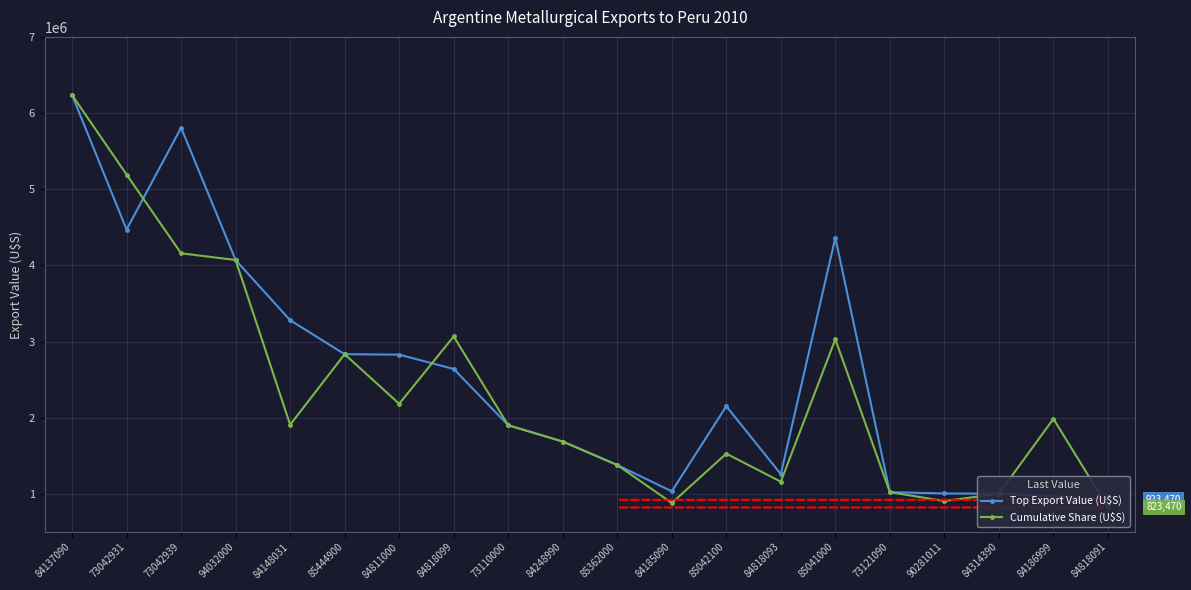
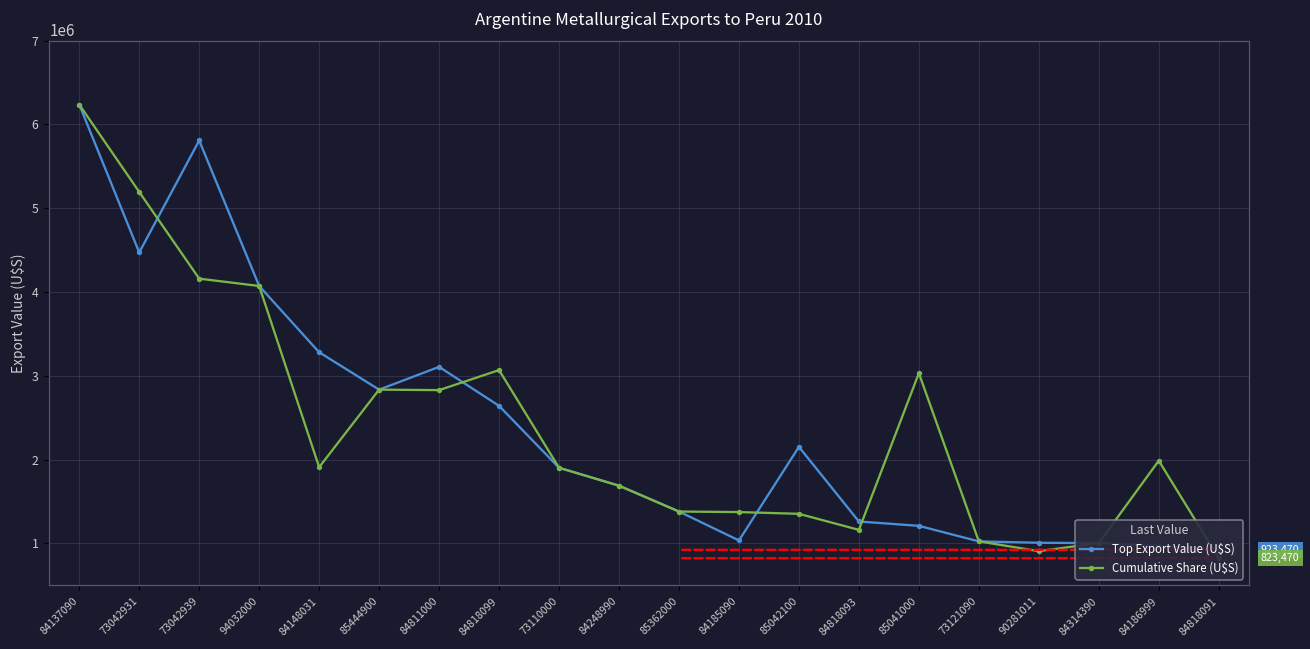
  {
    "Top Export Value (U$S)": {
      "73042931": 4500000,
      "73042939": 5800000,
      "84148031": 3300000,
-     "84811000": 2800000,
+     "84811000": 3100000,
      "84818099": 2600000,
      "84185090": 1000000,
      "85042100": 2200000,
      "84818093": 1300000,
-     "85041000": 4400000,
+     "85041000": 1200000,
      "90281011": 1000000
    },
    "Cumulative Share (U$S)": {
      "73042931": 5200000,
      "73042939": 4200000,
      "84148031": 1900000,
-     "84811000": 2200000,
+     "84811000": 2800000,
      "84818099": 3100000,
-     "84185090": 900000,
-     "85042100": 1500000,
+     "84185090": 1400000,
+     "85042100": 1400000,
      "84818093": 1200000,
      "85041000": 3000000,
      "90281011": 900000,
      "84186999": 2000000
    }
  }
